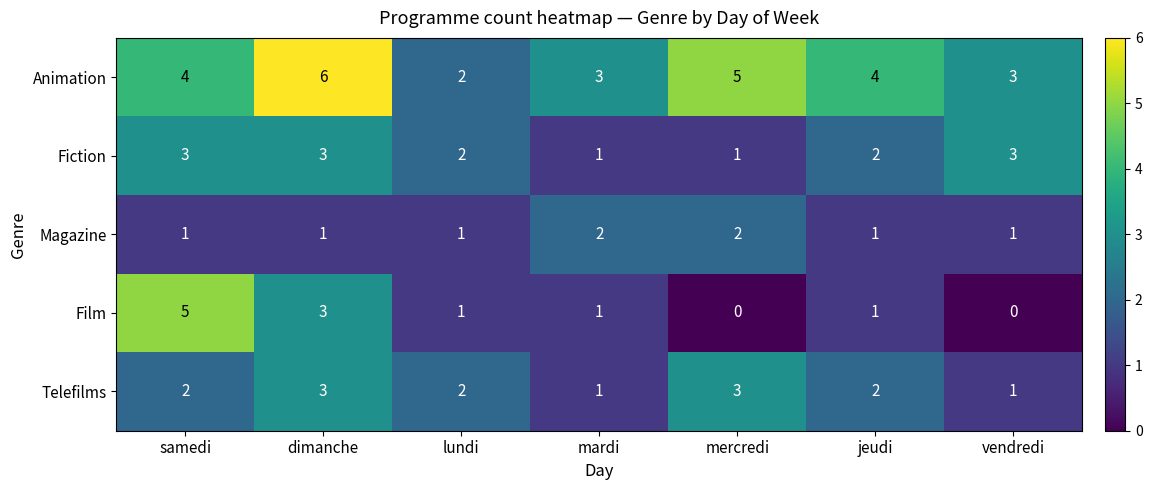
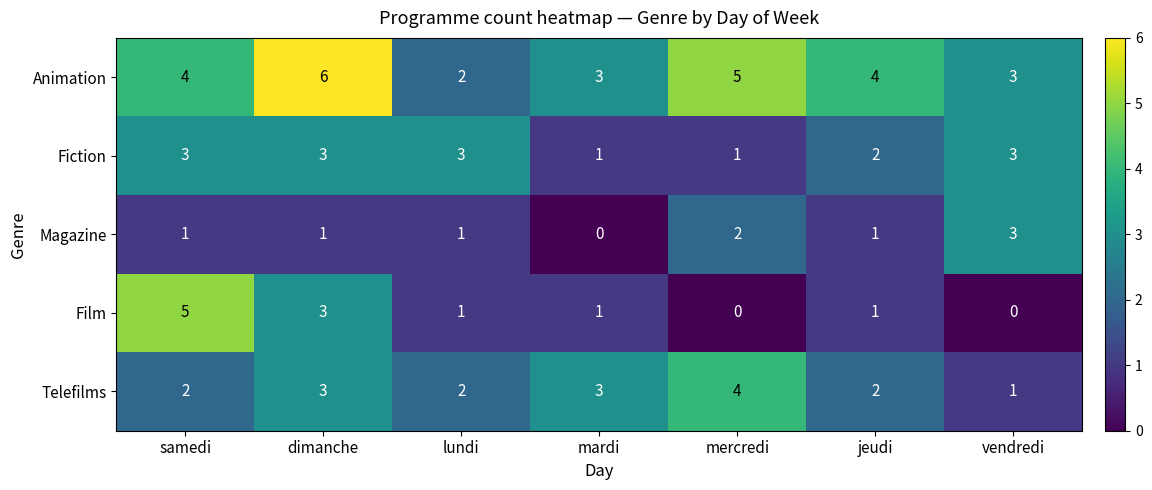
  {
    "Animation": {
      "samedi": 4,
      "dimanche": 6,
      "lundi": 2,
      "mardi": 3,
      "mercredi": 5,
      "jeudi": 4,
      "vendredi": 3
    },
    "Fiction": {
      "samedi": 3,
      "dimanche": 3,
-     "lundi": 2,
+     "lundi": 3,
      "mardi": 1,
      "mercredi": 1,
      "jeudi": 2,
      "vendredi": 3
    },
    "Magazine": {
      "samedi": 1,
      "dimanche": 1,
      "lundi": 1,
-     "mardi": 2,
+     "mardi": 0,
      "mercredi": 2,
      "jeudi": 1,
-     "vendredi": 1
+     "vendredi": 3
    },
    "Film": {
      "samedi": 5,
      "dimanche": 3,
      "lundi": 1,
      "mardi": 1,
      "mercredi": 0,
      "jeudi": 1,
      "vendredi": 0
    },
    "Telefilms": {
      "samedi": 2,
      "dimanche": 3,
      "lundi": 2,
-     "mardi": 1,
-     "mercredi": 3,
+     "mardi": 3,
+     "mercredi": 4,
      "jeudi": 2,
      "vendredi": 1
    }
  }
